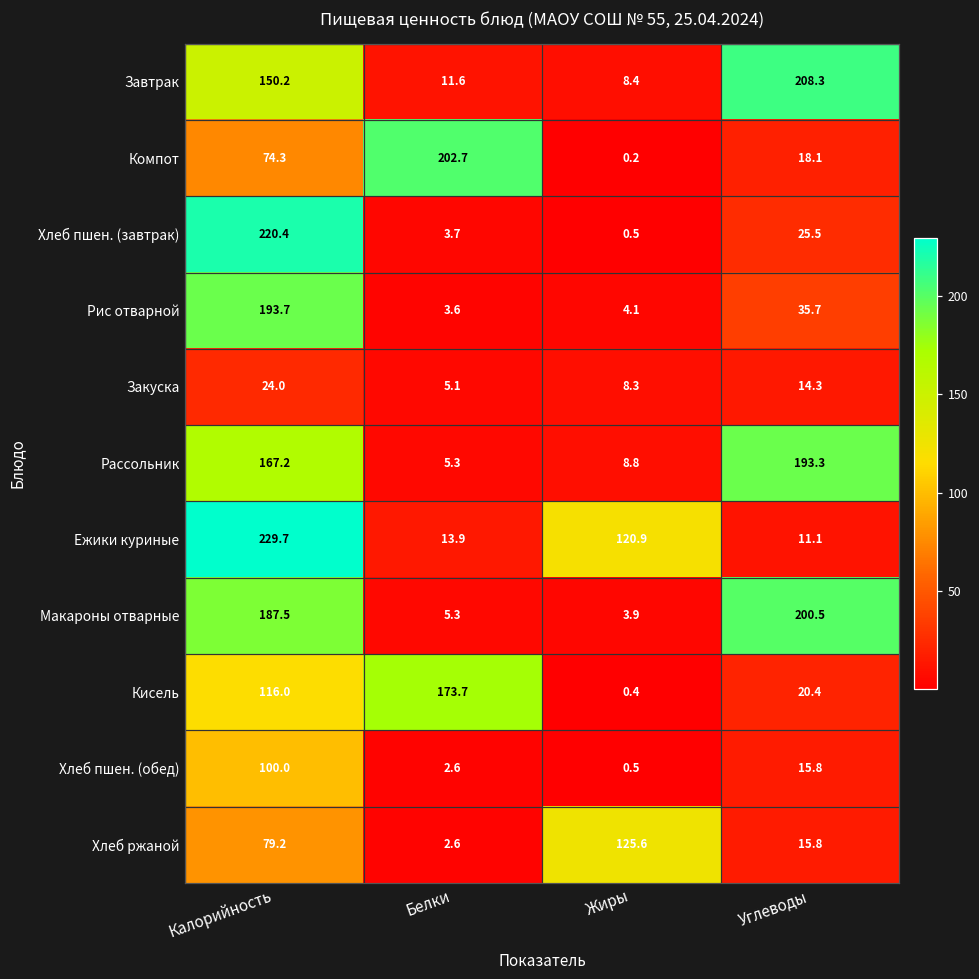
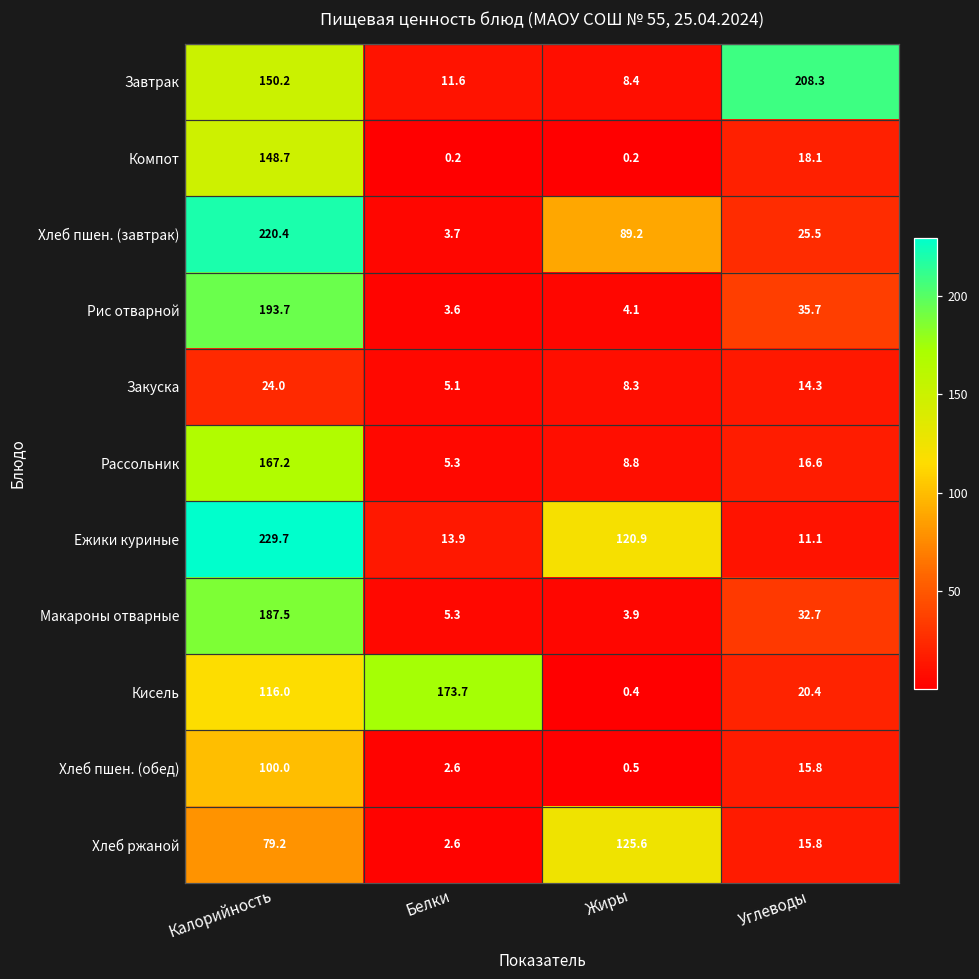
  {
    "Завтрак": {
      "Калорийность": 150.2,
      "Белки": 11.6,
      "Жиры": 8.4,
      "Углеводы": 208.3
    },
    "Компот": {
-     "Калорийность": 74.3,
-     "Белки": 202.7,
+     "Калорийность": 148.7,
+     "Белки": 0.2,
      "Жиры": 0.2,
      "Углеводы": 18.1
    },
    "Хлеб пшен. (завтрак)": {
      "Калорийность": 220.4,
      "Белки": 3.7,
-     "Жиры": 0.5,
+     "Жиры": 89.2,
      "Углеводы": 25.5
    },
    "Рис отварной": {
      "Калорийность": 193.7,
      "Белки": 3.6,
      "Жиры": 4.1,
      "Углеводы": 35.7
    },
    "Закуска": {
      "Калорийность": 24.0,
      "Белки": 5.1,
      "Жиры": 8.3,
      "Углеводы": 14.3
    },
    "Рассольник": {
      "Калорийность": 167.2,
      "Белки": 5.3,
      "Жиры": 8.8,
-     "Углеводы": 193.3
+     "Углеводы": 16.6
    },
    "Ежики куриные": {
      "Калорийность": 229.7,
      "Белки": 13.9,
      "Жиры": 120.9,
      "Углеводы": 11.1
    },
    "Макароны отварные": {
      "Калорийность": 187.5,
      "Белки": 5.3,
      "Жиры": 3.9,
-     "Углеводы": 200.5
+     "Углеводы": 32.7
    },
    "Кисель": {
      "Калорийность": 116.0,
      "Белки": 173.7,
      "Жиры": 0.4,
      "Углеводы": 20.4
    },
    "Хлеб пшен. (обед)": {
      "Калорийность": 100.0,
      "Белки": 2.6,
      "Жиры": 0.5,
      "Углеводы": 15.8
    },
    "Хлеб ржаной": {
      "Калорийность": 79.2,
      "Белки": 2.6,
      "Жиры": 125.6,
      "Углеводы": 15.8
    }
  }
